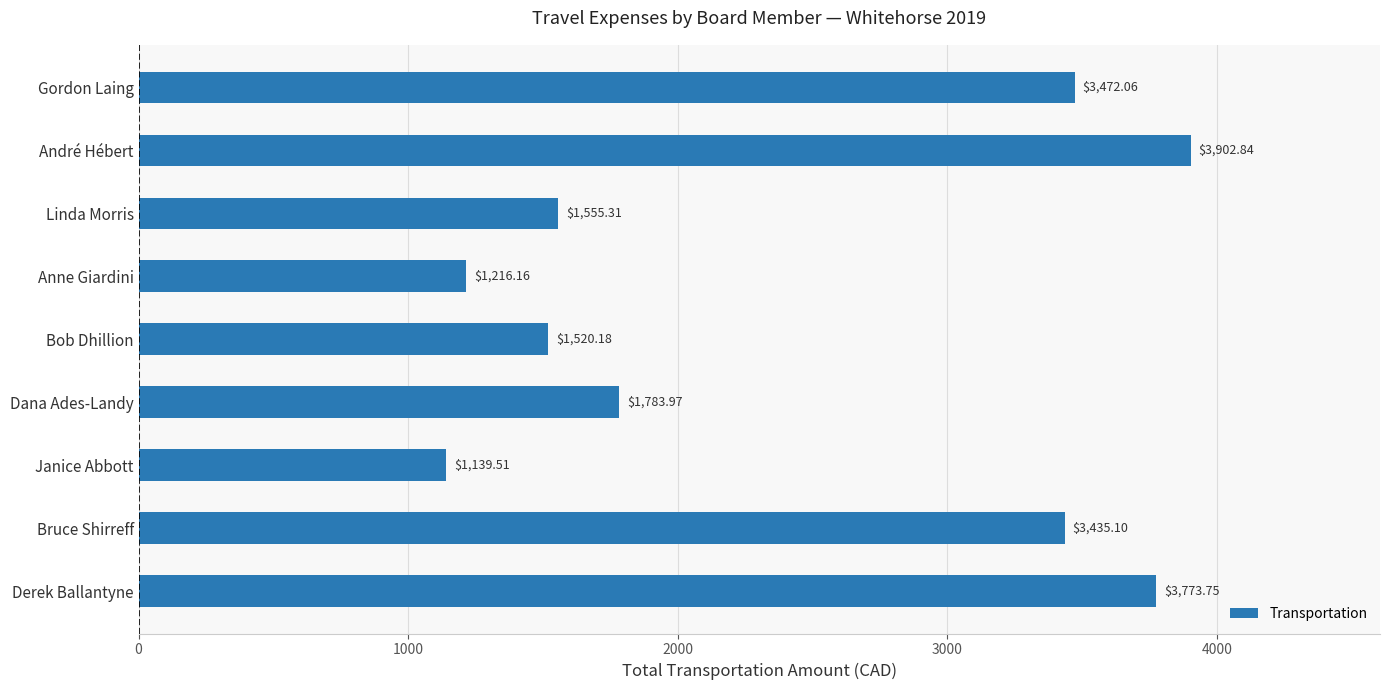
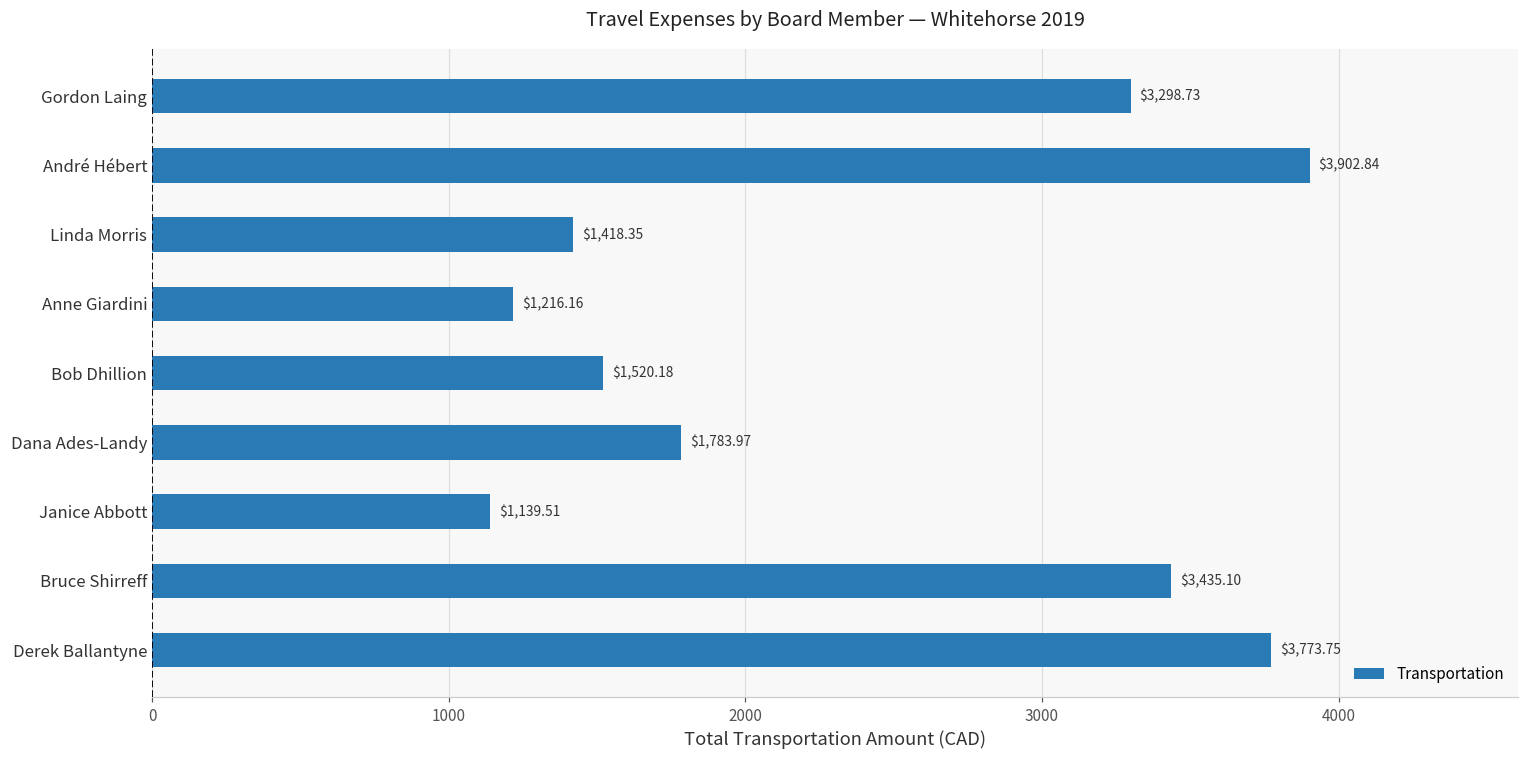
  {
-   "Gordon Laing": "$3,472.06",
+   "Gordon Laing": "$3,298.73",
    "André Hébert": "$3,902.84",
-   "Linda Morris": "$1,555.31",
+   "Linda Morris": "$1,418.35",
    "Anne Giardini": "$1,216.16",
    "Bob Dhillion": "$1,520.18",
    "Dana Ades-Landy": "$1,783.97",
    "Janice Abbott": "$1,139.51",
    "Bruce Shirreff": "$3,435.10",
    "Derek Ballantyne": "$3,773.75"
  }
